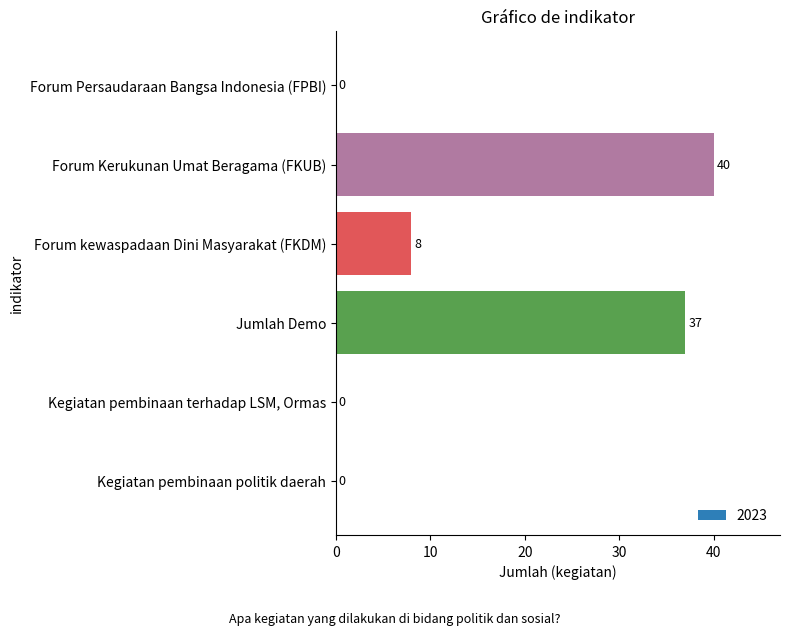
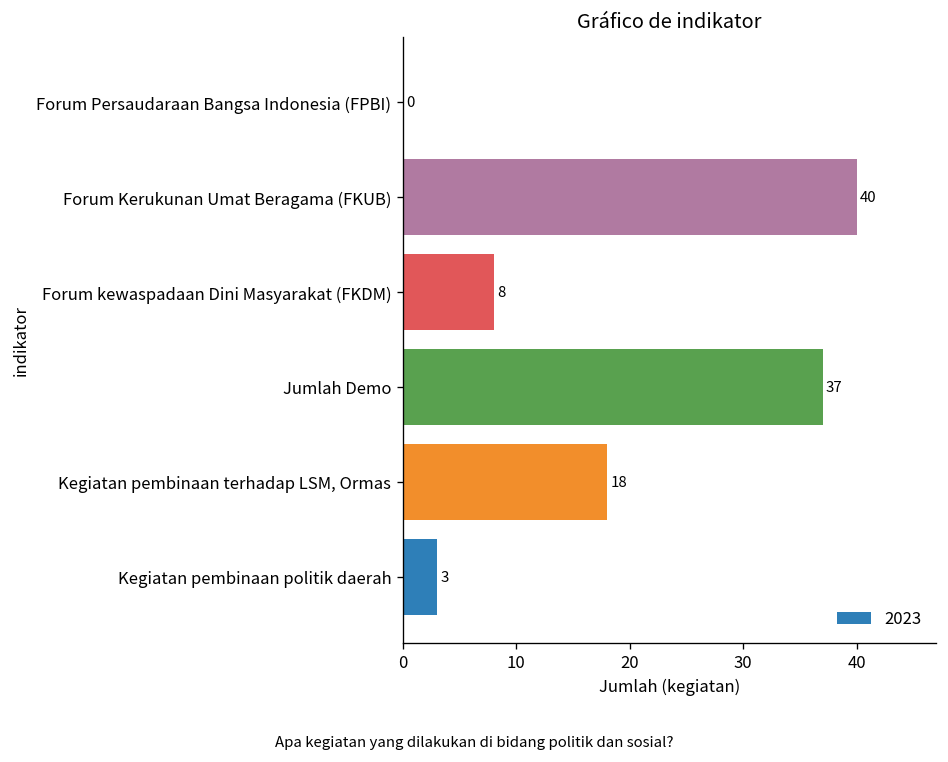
  {
    "Forum Persaudaraan Bangsa Indonesia (FPBI)": 0,
    "Forum Kerukunan Umat Beragama (FKUB)": 40,
    "Forum kewaspadaan Dini Masyarakat (FKDM)": 8,
    "Jumlah Demo": 37,
-   "Kegiatan pembinaan terhadap LSM, Ormas": 0,
-   "Kegiatan pembinaan politik daerah": 0
+   "Kegiatan pembinaan terhadap LSM, Ormas": 18,
+   "Kegiatan pembinaan politik daerah": 3
  }
